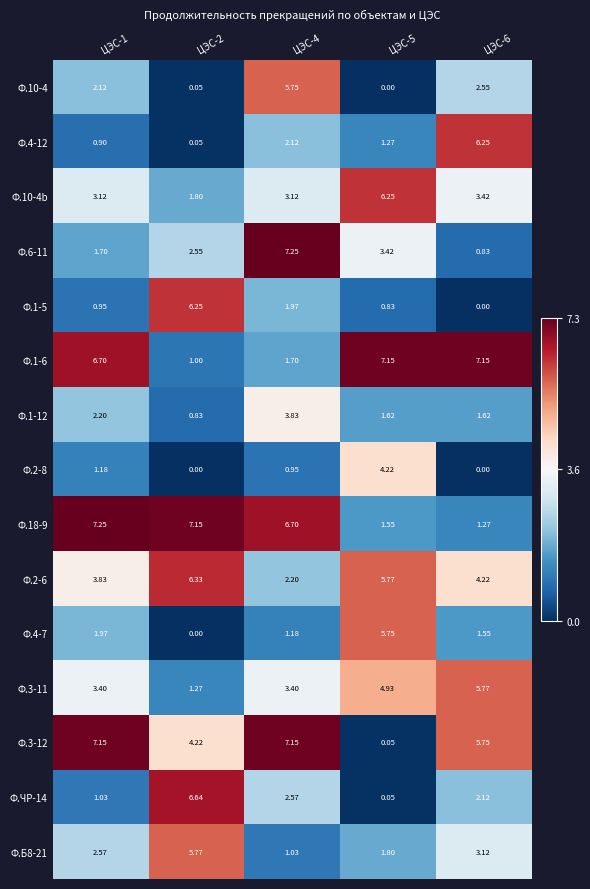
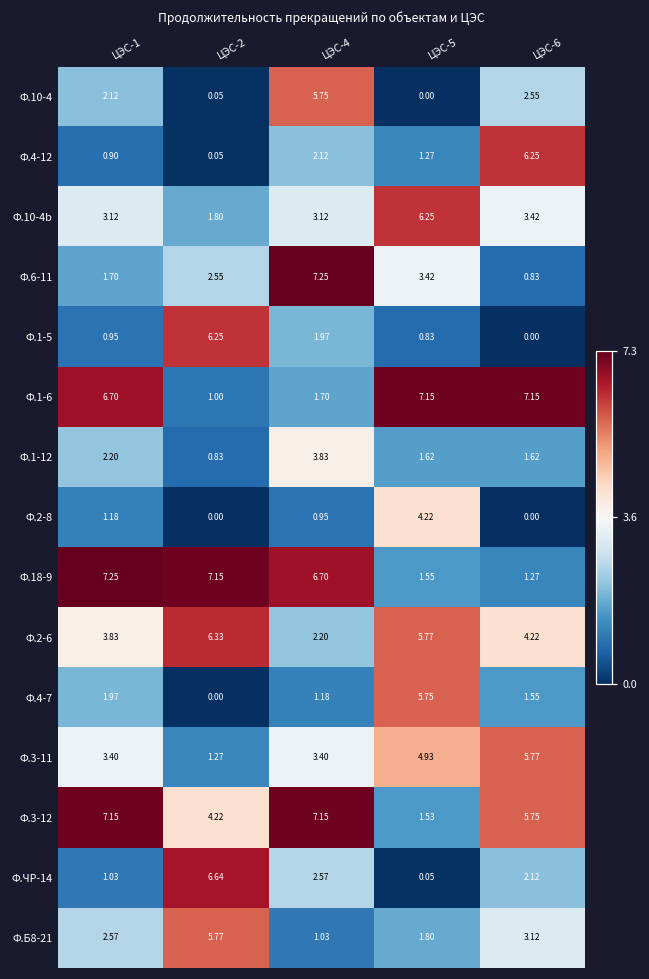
  {
    "Ф.10-4": {
      "ЦЭС-1": 2.12,
      "ЦЭС-2": 0.05,
      "ЦЭС-4": 5.75,
      "ЦЭС-5": 0.00,
      "ЦЭС-6": 2.55
    },
    "Ф.4-12": {
      "ЦЭС-1": 0.90,
      "ЦЭС-2": 0.05,
      "ЦЭС-4": 2.12,
      "ЦЭС-5": 1.27,
      "ЦЭС-6": 6.25
    },
    "Ф.10-4b": {
      "ЦЭС-1": 3.12,
      "ЦЭС-2": 1.80,
      "ЦЭС-4": 3.12,
      "ЦЭС-5": 6.25,
      "ЦЭС-6": 3.42
    },
    "Ф.6-11": {
      "ЦЭС-1": 1.70,
      "ЦЭС-2": 2.55,
      "ЦЭС-4": 7.25,
      "ЦЭС-5": 3.42,
      "ЦЭС-6": 0.83
    },
    "Ф.1-5": {
      "ЦЭС-1": 0.95,
      "ЦЭС-2": 6.25,
      "ЦЭС-4": 1.97,
      "ЦЭС-5": 0.83,
      "ЦЭС-6": 0.00
    },
    "Ф.1-6": {
      "ЦЭС-1": 6.70,
      "ЦЭС-2": 1.00,
      "ЦЭС-4": 1.70,
      "ЦЭС-5": 7.15,
      "ЦЭС-6": 7.15
    },
    "Ф.1-12": {
      "ЦЭС-1": 2.20,
      "ЦЭС-2": 0.83,
      "ЦЭС-4": 3.83,
      "ЦЭС-5": 1.62,
      "ЦЭС-6": 1.62
    },
    "Ф.2-8": {
      "ЦЭС-1": 1.18,
      "ЦЭС-2": 0.00,
      "ЦЭС-4": 0.95,
      "ЦЭС-5": 4.22,
      "ЦЭС-6": 0.00
    },
    "Ф.18-9": {
      "ЦЭС-1": 7.25,
      "ЦЭС-2": 7.15,
      "ЦЭС-4": 6.70,
      "ЦЭС-5": 1.55,
      "ЦЭС-6": 1.27
    },
    "Ф.2-6": {
      "ЦЭС-1": 3.83,
      "ЦЭС-2": 6.33,
      "ЦЭС-4": 2.20,
      "ЦЭС-5": 5.77,
      "ЦЭС-6": 4.22
    },
    "Ф.4-7": {
      "ЦЭС-1": 1.97,
      "ЦЭС-2": 0.00,
      "ЦЭС-4": 1.18,
      "ЦЭС-5": 5.75,
      "ЦЭС-6": 1.55
    },
    "Ф.3-11": {
      "ЦЭС-1": 3.40,
      "ЦЭС-2": 1.27,
      "ЦЭС-4": 3.40,
      "ЦЭС-5": 4.93,
      "ЦЭС-6": 5.77
    },
    "Ф.3-12": {
      "ЦЭС-1": 7.15,
      "ЦЭС-2": 4.22,
      "ЦЭС-4": 7.15,
-     "ЦЭС-5": 0.05,
+     "ЦЭС-5": 1.53,
      "ЦЭС-6": 5.75
    },
    "Ф.ЧР-14": {
      "ЦЭС-1": 1.03,
      "ЦЭС-2": 6.64,
      "ЦЭС-4": 2.57,
      "ЦЭС-5": 0.05,
      "ЦЭС-6": 2.12
    },
    "Ф.Б8-21": {
      "ЦЭС-1": 2.57,
      "ЦЭС-2": 5.77,
      "ЦЭС-4": 1.03,
      "ЦЭС-5": 1.80,
      "ЦЭС-6": 3.12
    }
  }
